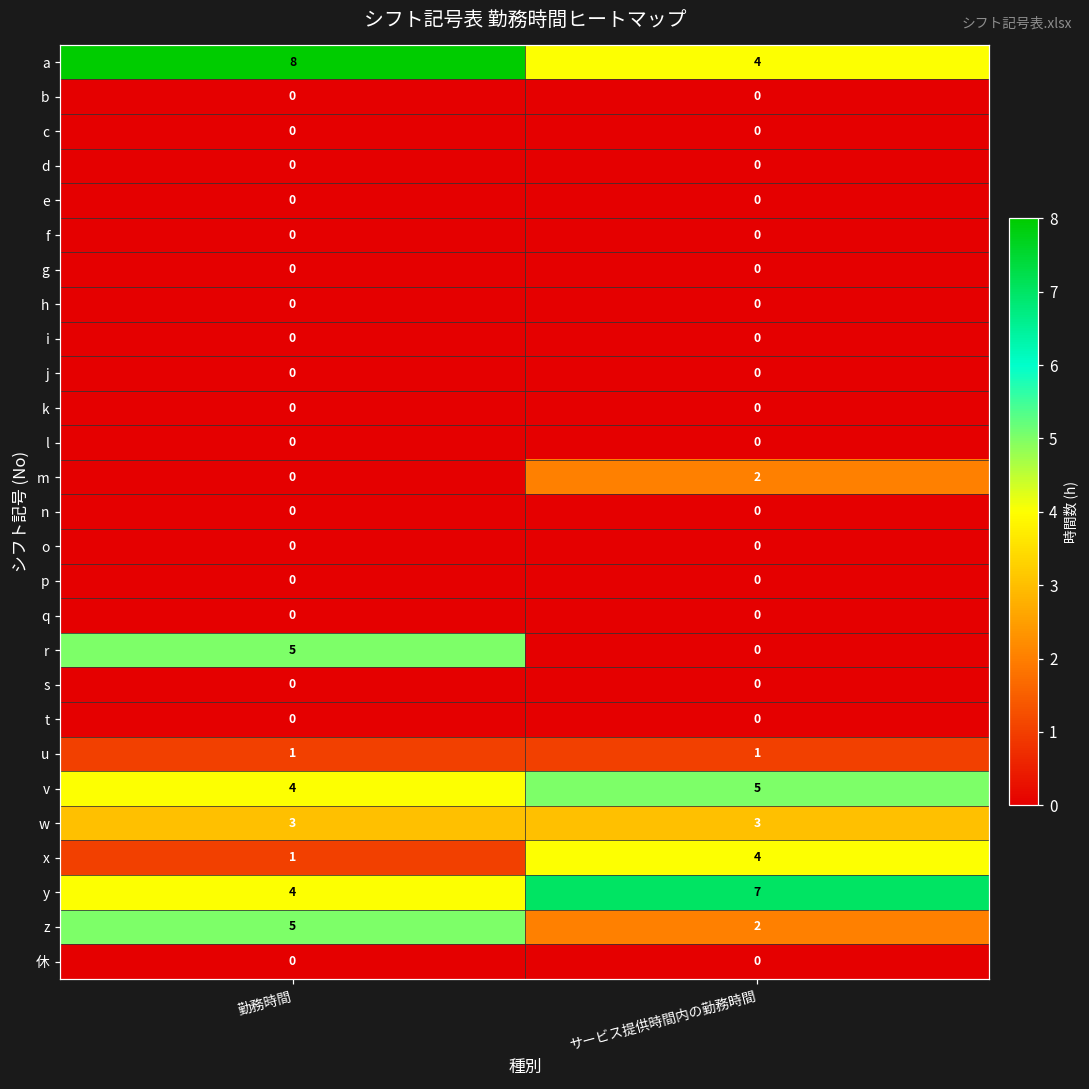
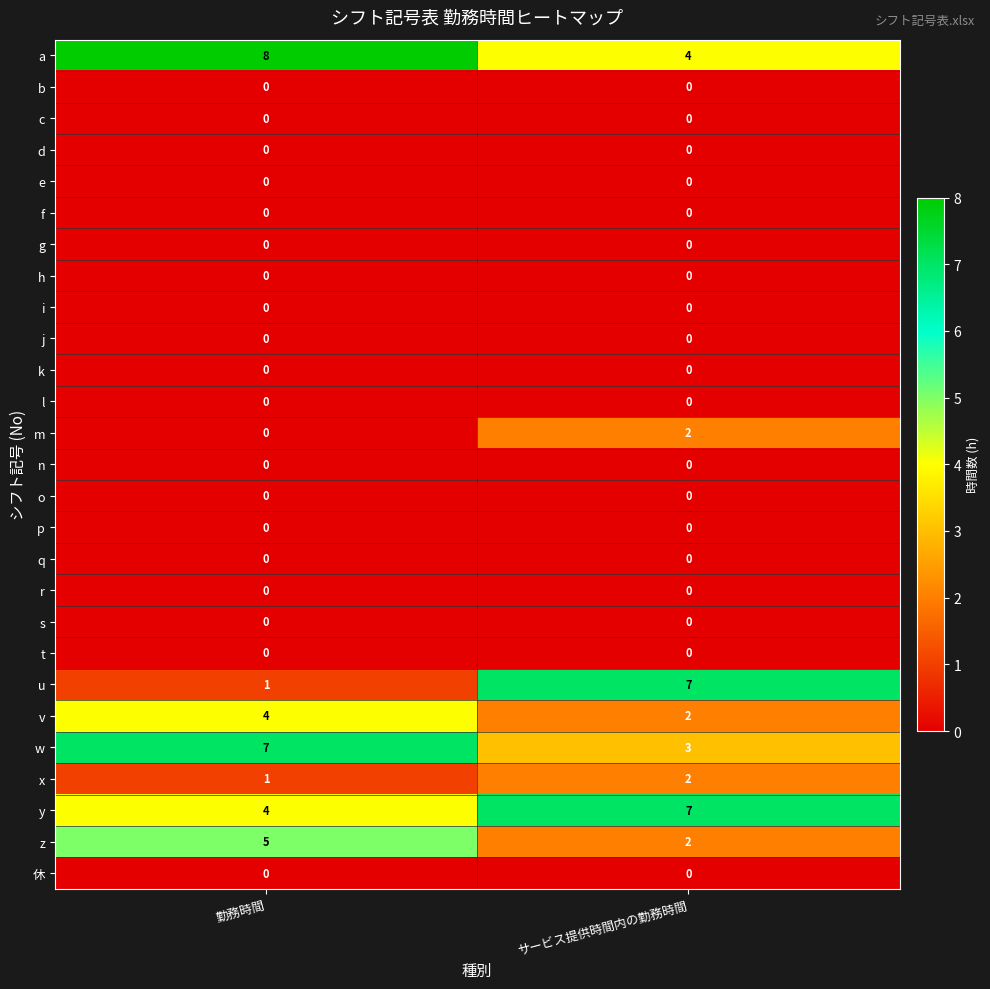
  {
    "a": {
      "勤務時間": 8,
      "サービス提供時間内の勤務時間": 4
    },
    "b": {
      "勤務時間": 0,
      "サービス提供時間内の勤務時間": 0
    },
    "c": {
      "勤務時間": 0,
      "サービス提供時間内の勤務時間": 0
    },
    "d": {
      "勤務時間": 0,
      "サービス提供時間内の勤務時間": 0
    },
    "e": {
      "勤務時間": 0,
      "サービス提供時間内の勤務時間": 0
    },
    "f": {
      "勤務時間": 0,
      "サービス提供時間内の勤務時間": 0
    },
    "g": {
      "勤務時間": 0,
      "サービス提供時間内の勤務時間": 0
    },
    "h": {
      "勤務時間": 0,
      "サービス提供時間内の勤務時間": 0
    },
    "i": {
      "勤務時間": 0,
      "サービス提供時間内の勤務時間": 0
    },
    "j": {
      "勤務時間": 0,
      "サービス提供時間内の勤務時間": 0
    },
    "k": {
      "勤務時間": 0,
      "サービス提供時間内の勤務時間": 0
    },
    "l": {
      "勤務時間": 0,
      "サービス提供時間内の勤務時間": 0
    },
    "m": {
      "勤務時間": 0,
      "サービス提供時間内の勤務時間": 2
    },
    "n": {
      "勤務時間": 0,
      "サービス提供時間内の勤務時間": 0
    },
    "o": {
      "勤務時間": 0,
      "サービス提供時間内の勤務時間": 0
    },
    "p": {
      "勤務時間": 0,
      "サービス提供時間内の勤務時間": 0
    },
    "q": {
      "勤務時間": 0,
      "サービス提供時間内の勤務時間": 0
    },
    "r": {
-     "勤務時間": 5,
+     "勤務時間": 0,
      "サービス提供時間内の勤務時間": 0
    },
    "s": {
      "勤務時間": 0,
      "サービス提供時間内の勤務時間": 0
    },
    "t": {
      "勤務時間": 0,
      "サービス提供時間内の勤務時間": 0
    },
    "u": {
      "勤務時間": 1,
-     "サービス提供時間内の勤務時間": 1
+     "サービス提供時間内の勤務時間": 7
    },
    "v": {
      "勤務時間": 4,
-     "サービス提供時間内の勤務時間": 5
+     "サービス提供時間内の勤務時間": 2
    },
    "w": {
-     "勤務時間": 3,
+     "勤務時間": 7,
      "サービス提供時間内の勤務時間": 3
    },
    "x": {
      "勤務時間": 1,
-     "サービス提供時間内の勤務時間": 4
+     "サービス提供時間内の勤務時間": 2
    },
    "y": {
      "勤務時間": 4,
      "サービス提供時間内の勤務時間": 7
    },
    "z": {
      "勤務時間": 5,
      "サービス提供時間内の勤務時間": 2
    },
    "休": {
      "勤務時間": 0,
      "サービス提供時間内の勤務時間": 0
    }
  }
